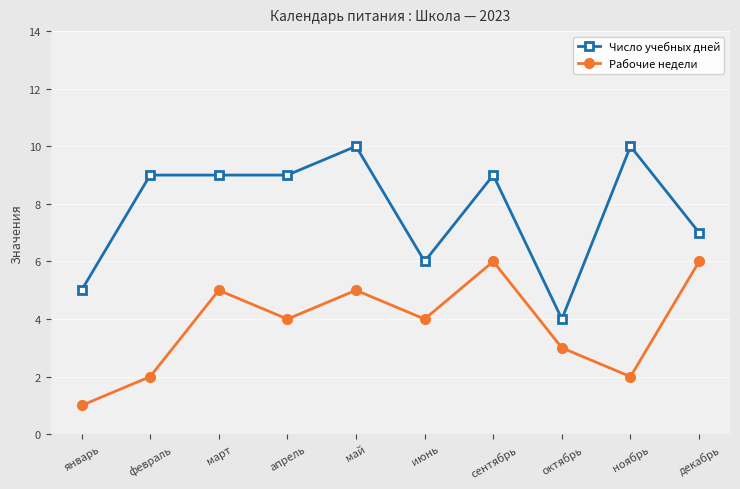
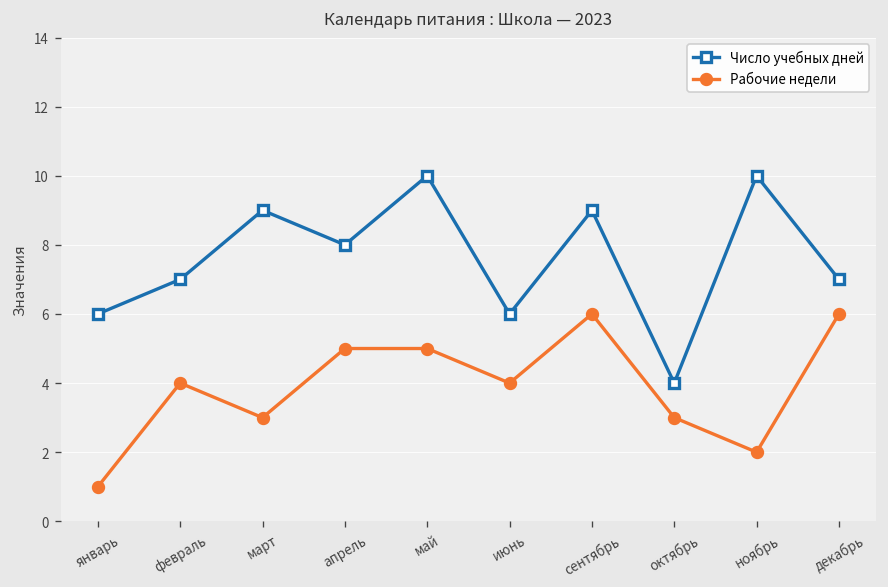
  {
    "Число учебных дней": {
-     "январь": 5,
-     "февраль": 9,
+     "январь": 6,
+     "февраль": 7,
      "март": 9,
-     "апрель": 9,
+     "апрель": 8,
      "май": 10,
      "июнь": 6,
      "сентябрь": 9,
      "октябрь": 4,
      "ноябрь": 10,
      "декабрь": 7
    },
    "Рабочие недели": {
      "январь": 1,
-     "февраль": 2,
-     "март": 5,
-     "апрель": 4,
+     "февраль": 4,
+     "март": 3,
+     "апрель": 5,
      "май": 5,
      "июнь": 4,
      "сентябрь": 6,
      "октябрь": 3,
      "ноябрь": 2,
      "декабрь": 6
    }
  }
